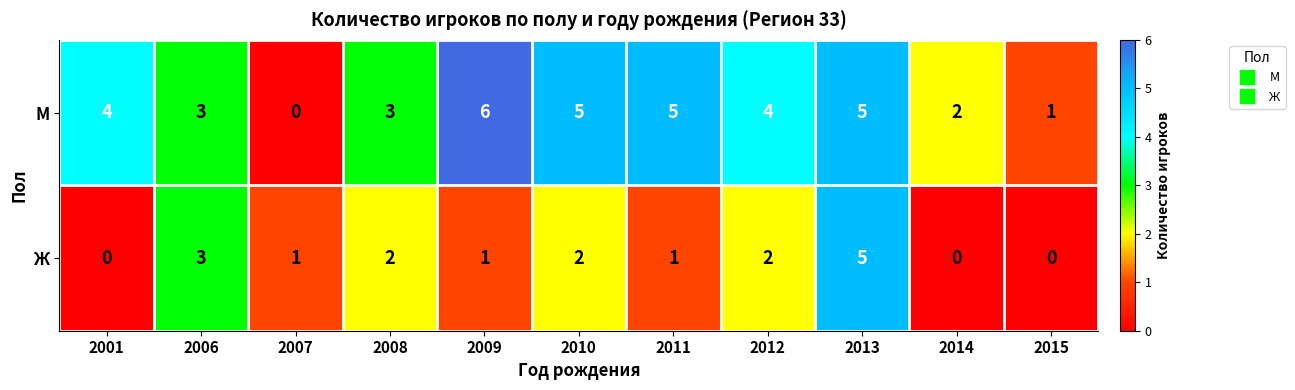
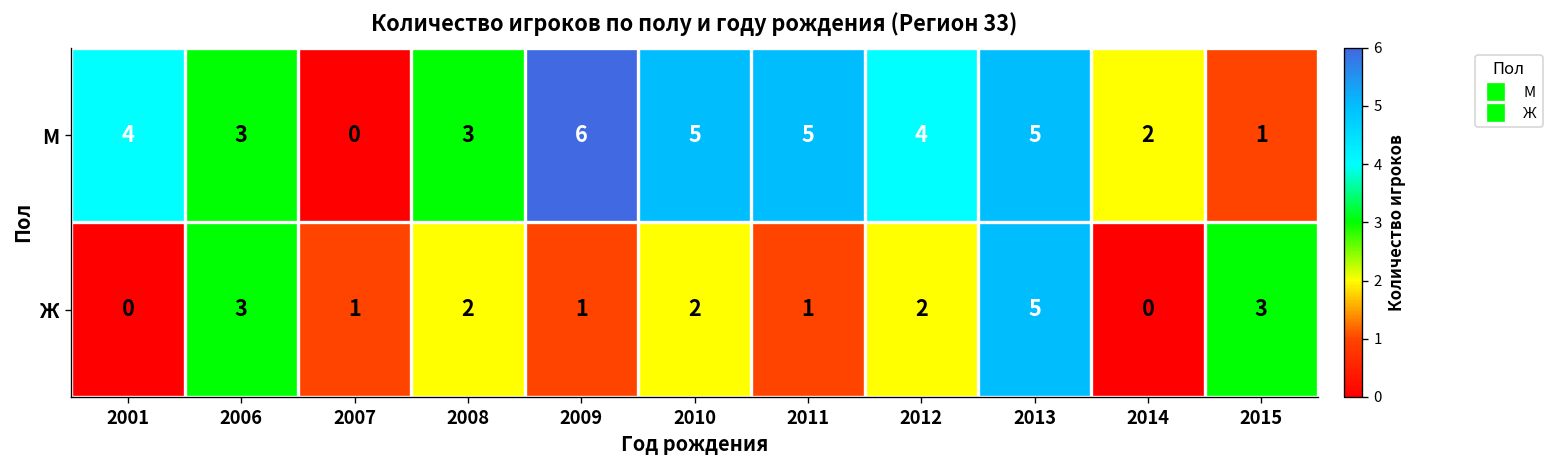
  {
    "М": {
      "2001": 4,
      "2006": 3,
      "2007": 0,
      "2008": 3,
      "2009": 6,
      "2010": 5,
      "2011": 5,
      "2012": 4,
      "2013": 5,
      "2014": 2,
      "2015": 1
    },
    "Ж": {
      "2001": 0,
      "2006": 3,
      "2007": 1,
      "2008": 2,
      "2009": 1,
      "2010": 2,
      "2011": 1,
      "2012": 2,
      "2013": 5,
      "2014": 0,
-     "2015": 0
+     "2015": 3
    }
  }
